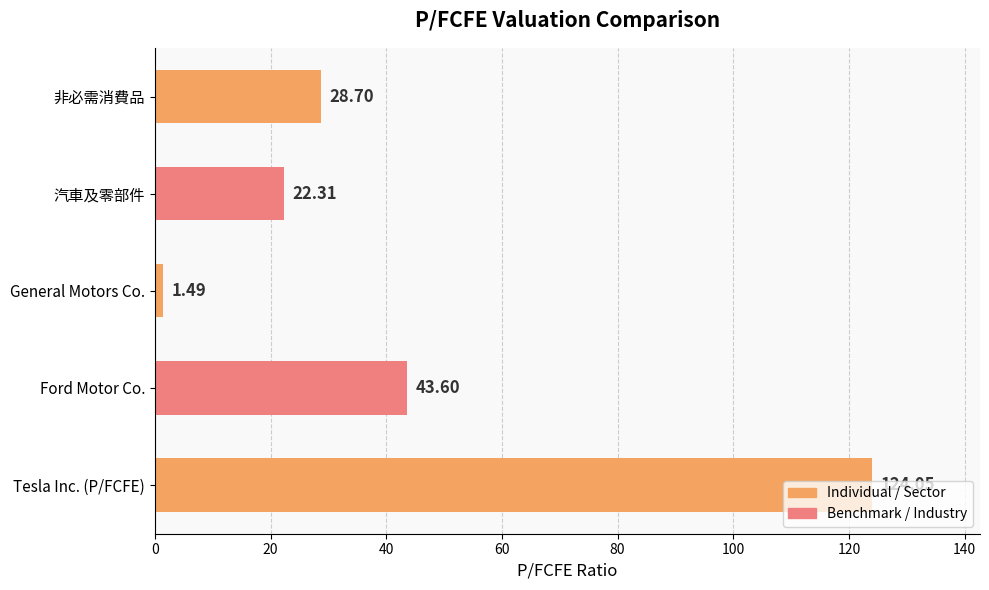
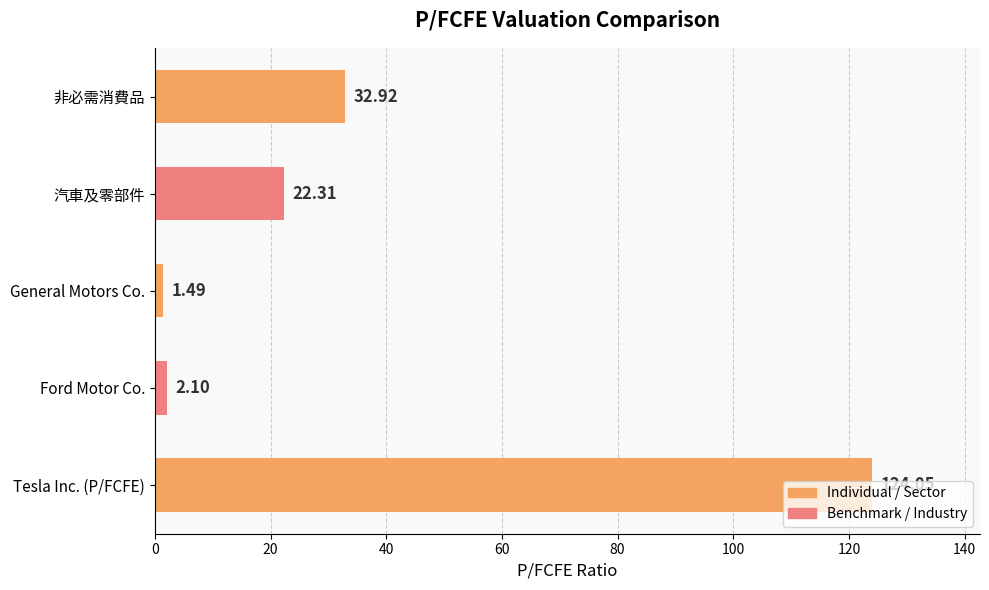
  {
-   "非必需消費品": 28.70,
+   "非必需消費品": 32.92,
    "汽車及零部件": 22.31,
    "General Motors Co.": 1.49,
-   "Ford Motor Co.": 43.60
+   "Ford Motor Co.": 2.10
  }
